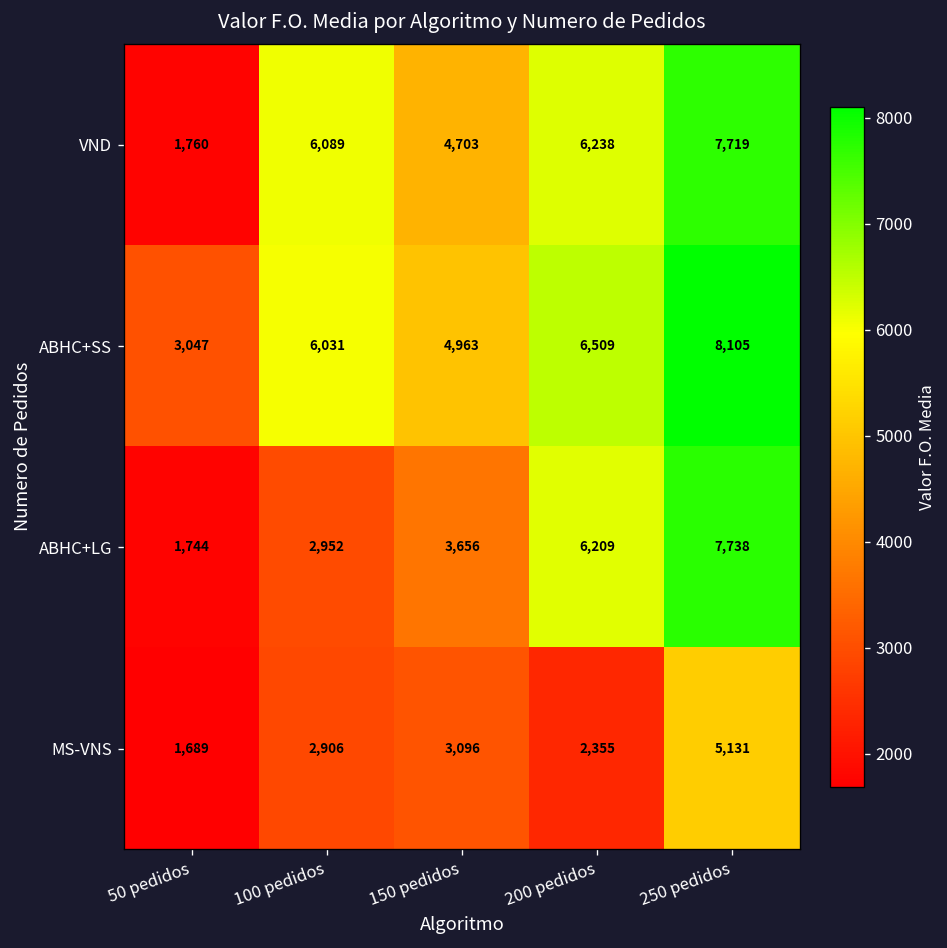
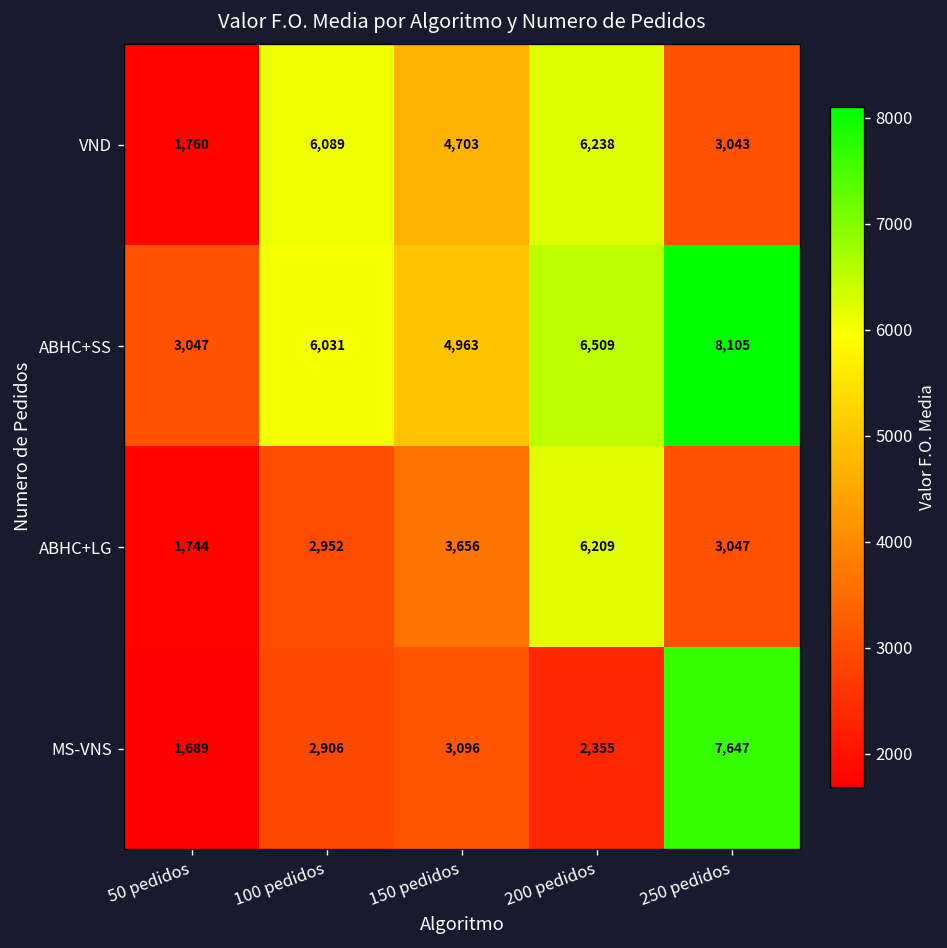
  {
    "VND": {
      "50 pedidos": "1,760",
      "100 pedidos": "6,089",
      "150 pedidos": "4,703",
      "200 pedidos": "6,238",
-     "250 pedidos": "7,719"
+     "250 pedidos": "3,043"
    },
    "ABHC+SS": {
      "50 pedidos": "3,047",
      "100 pedidos": "6,031",
      "150 pedidos": "4,963",
      "200 pedidos": "6,509",
      "250 pedidos": "8,105"
    },
    "ABHC+LG": {
      "50 pedidos": "1,744",
      "100 pedidos": "2,952",
      "150 pedidos": "3,656",
      "200 pedidos": "6,209",
-     "250 pedidos": "7,738"
+     "250 pedidos": "3,047"
    },
    "MS-VNS": {
      "50 pedidos": "1,689",
      "100 pedidos": "2,906",
      "150 pedidos": "3,096",
      "200 pedidos": "2,355",
-     "250 pedidos": "5,131"
+     "250 pedidos": "7,647"
    }
  }
